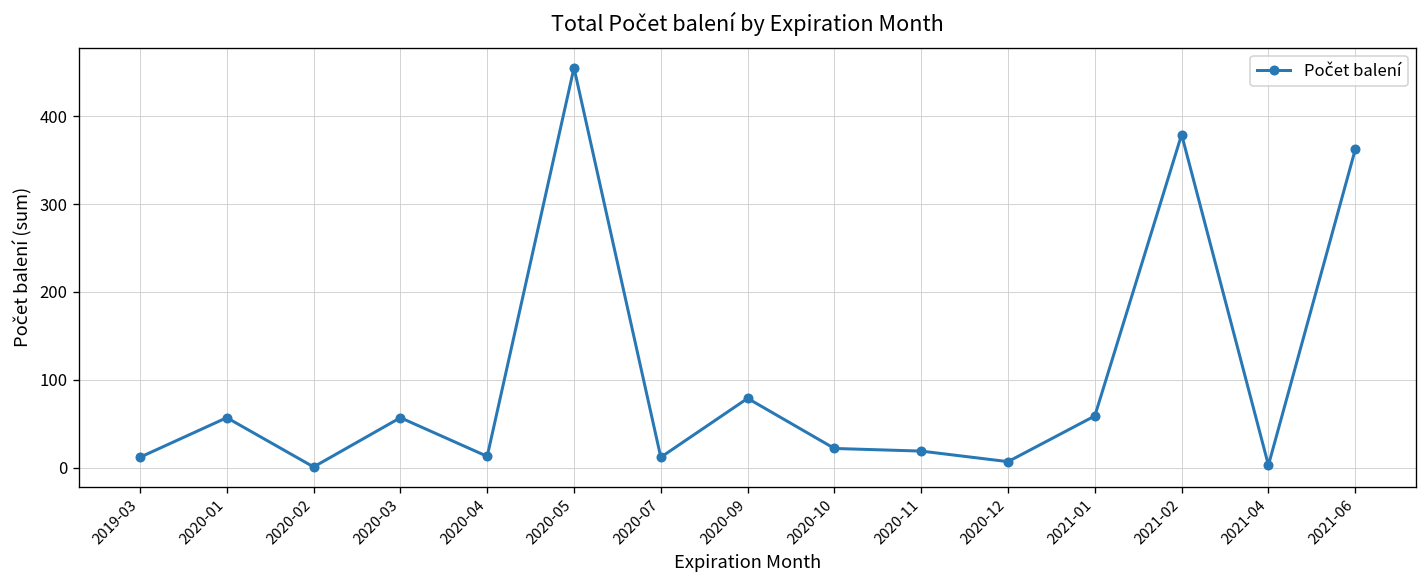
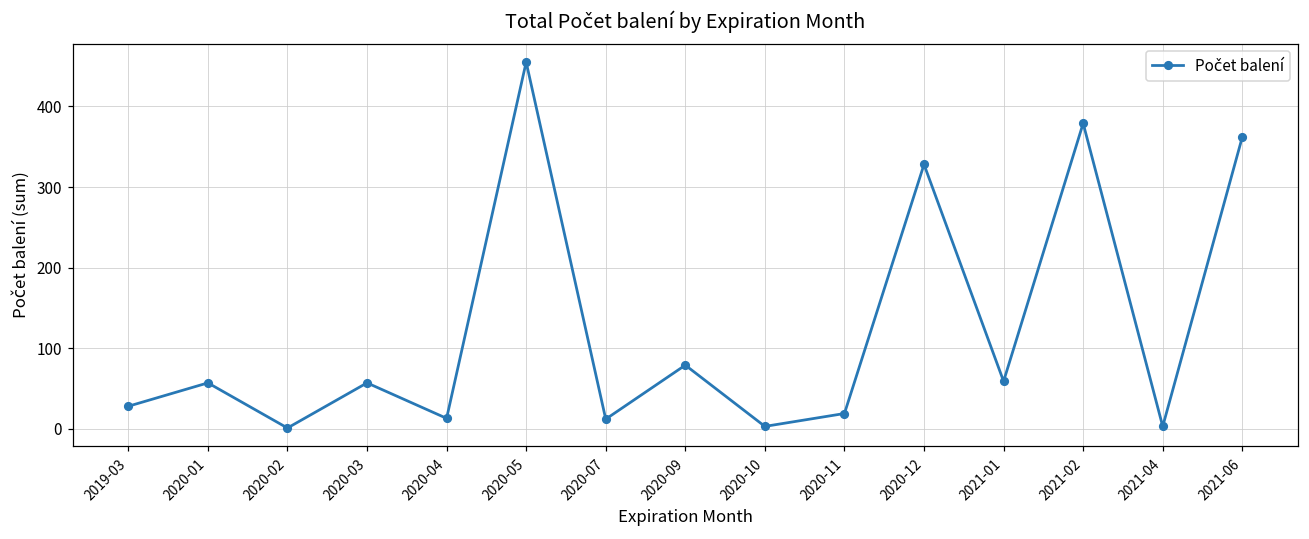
  {
-   "2019-03": 10,
+   "2019-03": 30,
    "2020-01": 60,
    "2020-02": 0,
    "2020-03": 60,
    "2020-04": 10,
    "2020-05": 460,
    "2020-07": 10,
    "2020-09": 80,
-   "2020-10": 20,
+   "2020-10": 0,
    "2020-11": 20,
-   "2020-12": 10,
+   "2020-12": 330,
    "2021-01": 60,
    "2021-02": 380,
    "2021-04": 0,
    "2021-06": 360
  }
